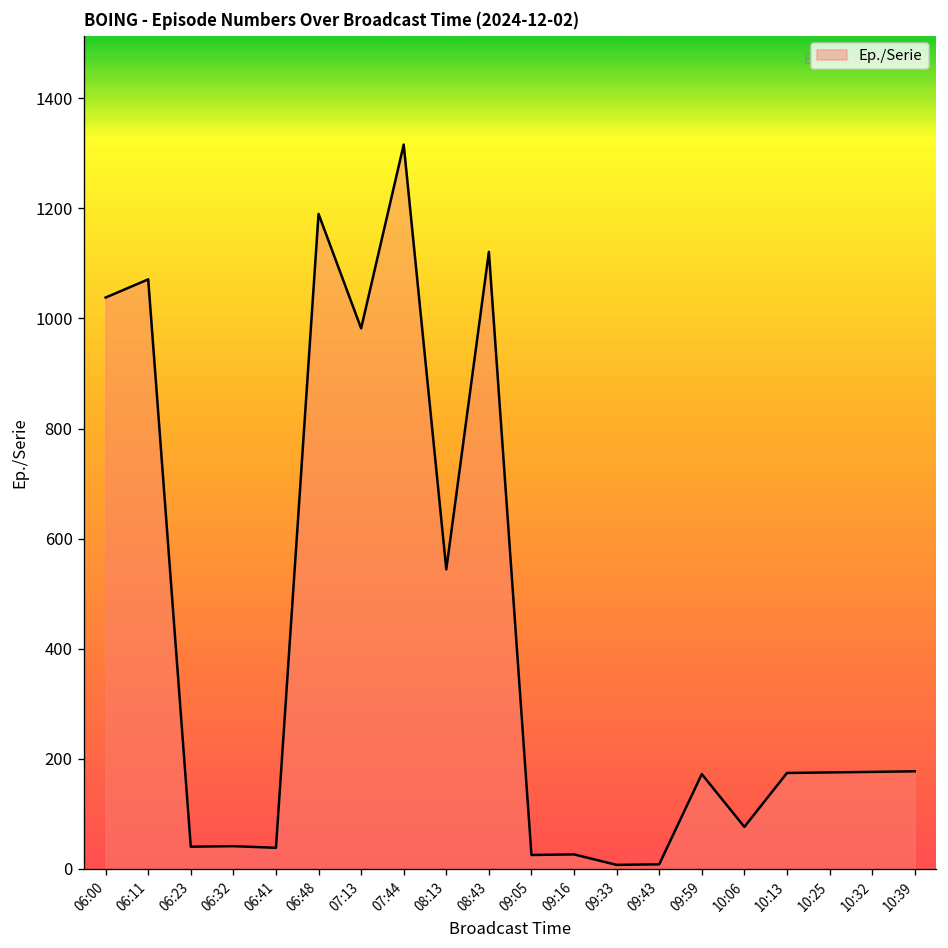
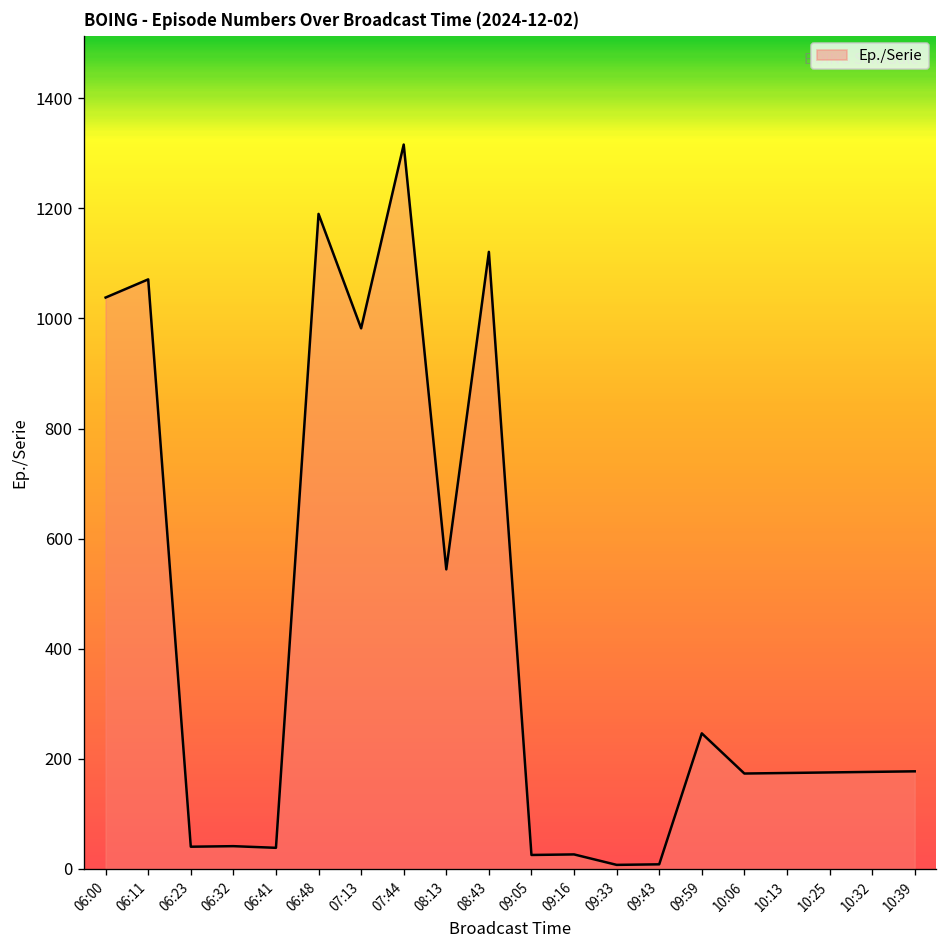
  {
    "06:00": 1040,
    "06:11": 1070,
    "06:23": 40,
    "06:32": 40,
    "06:41": 40,
    "06:48": 1190,
    "07:13": 980,
    "07:44": 1320,
    "08:13": 540,
    "08:43": 1120,
    "09:05": 30,
    "09:16": 30,
    "09:33": 10,
    "09:43": 10,
-   "09:59": 170,
-   "10:06": 80,
+   "09:59": 250,
+   "10:06": 170,
    "10:13": 170,
    "10:25": 180,
    "10:32": 180,
    "10:39": 180
  }
